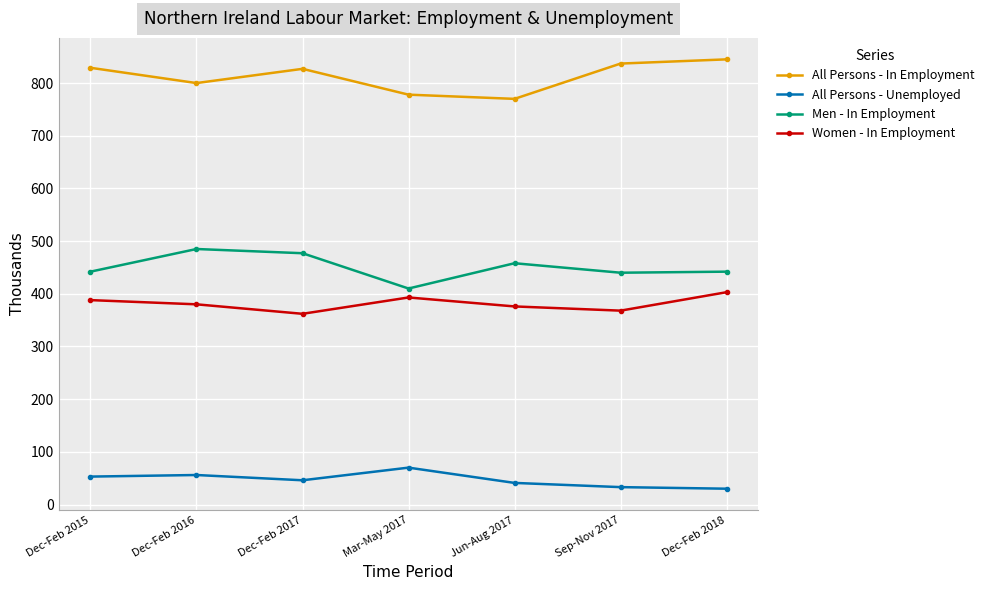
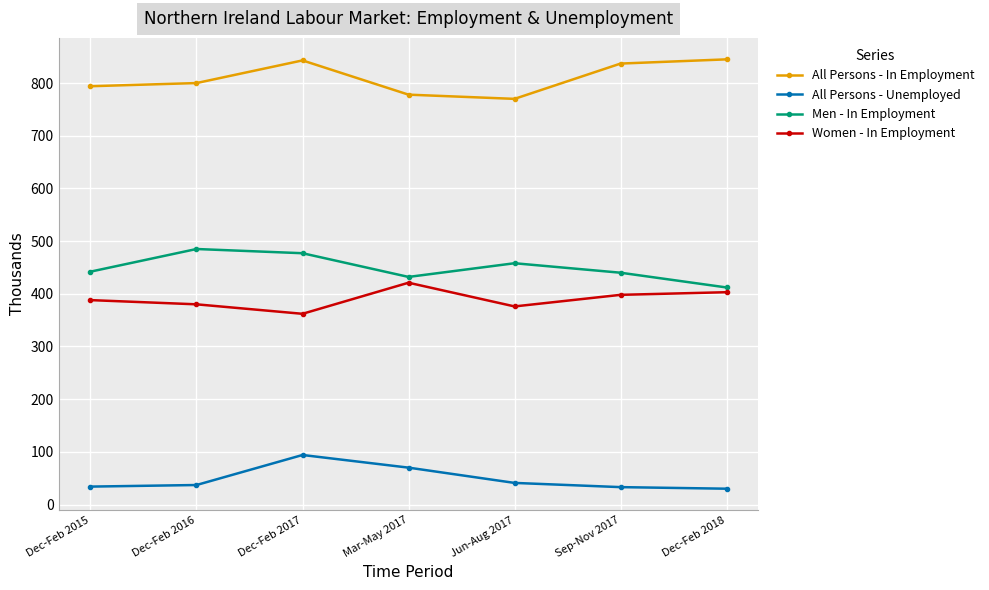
  {
    "All Persons - In Employment": {
-     "Dec-Feb 2015": 830,
+     "Dec-Feb 2015": 790,
      "Dec-Feb 2016": 800,
-     "Dec-Feb 2017": 830,
+     "Dec-Feb 2017": 840,
      "Mar-May 2017": 780,
      "Jun-Aug 2017": 770,
      "Sep-Nov 2017": 840,
      "Dec-Feb 2018": 850
    },
    "All Persons - Unemployed": {
-     "Dec-Feb 2015": 50,
-     "Dec-Feb 2016": 60,
-     "Dec-Feb 2017": 50,
+     "Dec-Feb 2015": 30,
+     "Dec-Feb 2016": 40,
+     "Dec-Feb 2017": 90,
      "Mar-May 2017": 70,
      "Jun-Aug 2017": 40,
      "Sep-Nov 2017": 30,
      "Dec-Feb 2018": 30
    },
    "Men - In Employment": {
      "Dec-Feb 2015": 440,
      "Dec-Feb 2016": 490,
      "Dec-Feb 2017": 480,
-     "Mar-May 2017": 410,
+     "Mar-May 2017": 430,
      "Jun-Aug 2017": 460,
      "Sep-Nov 2017": 440,
-     "Dec-Feb 2018": 440
+     "Dec-Feb 2018": 410
    },
    "Women - In Employment": {
      "Dec-Feb 2015": 390,
      "Dec-Feb 2016": 380,
      "Dec-Feb 2017": 360,
-     "Mar-May 2017": 390,
+     "Mar-May 2017": 420,
      "Jun-Aug 2017": 380,
-     "Sep-Nov 2017": 370,
+     "Sep-Nov 2017": 400,
      "Dec-Feb 2018": 400
    }
  }
